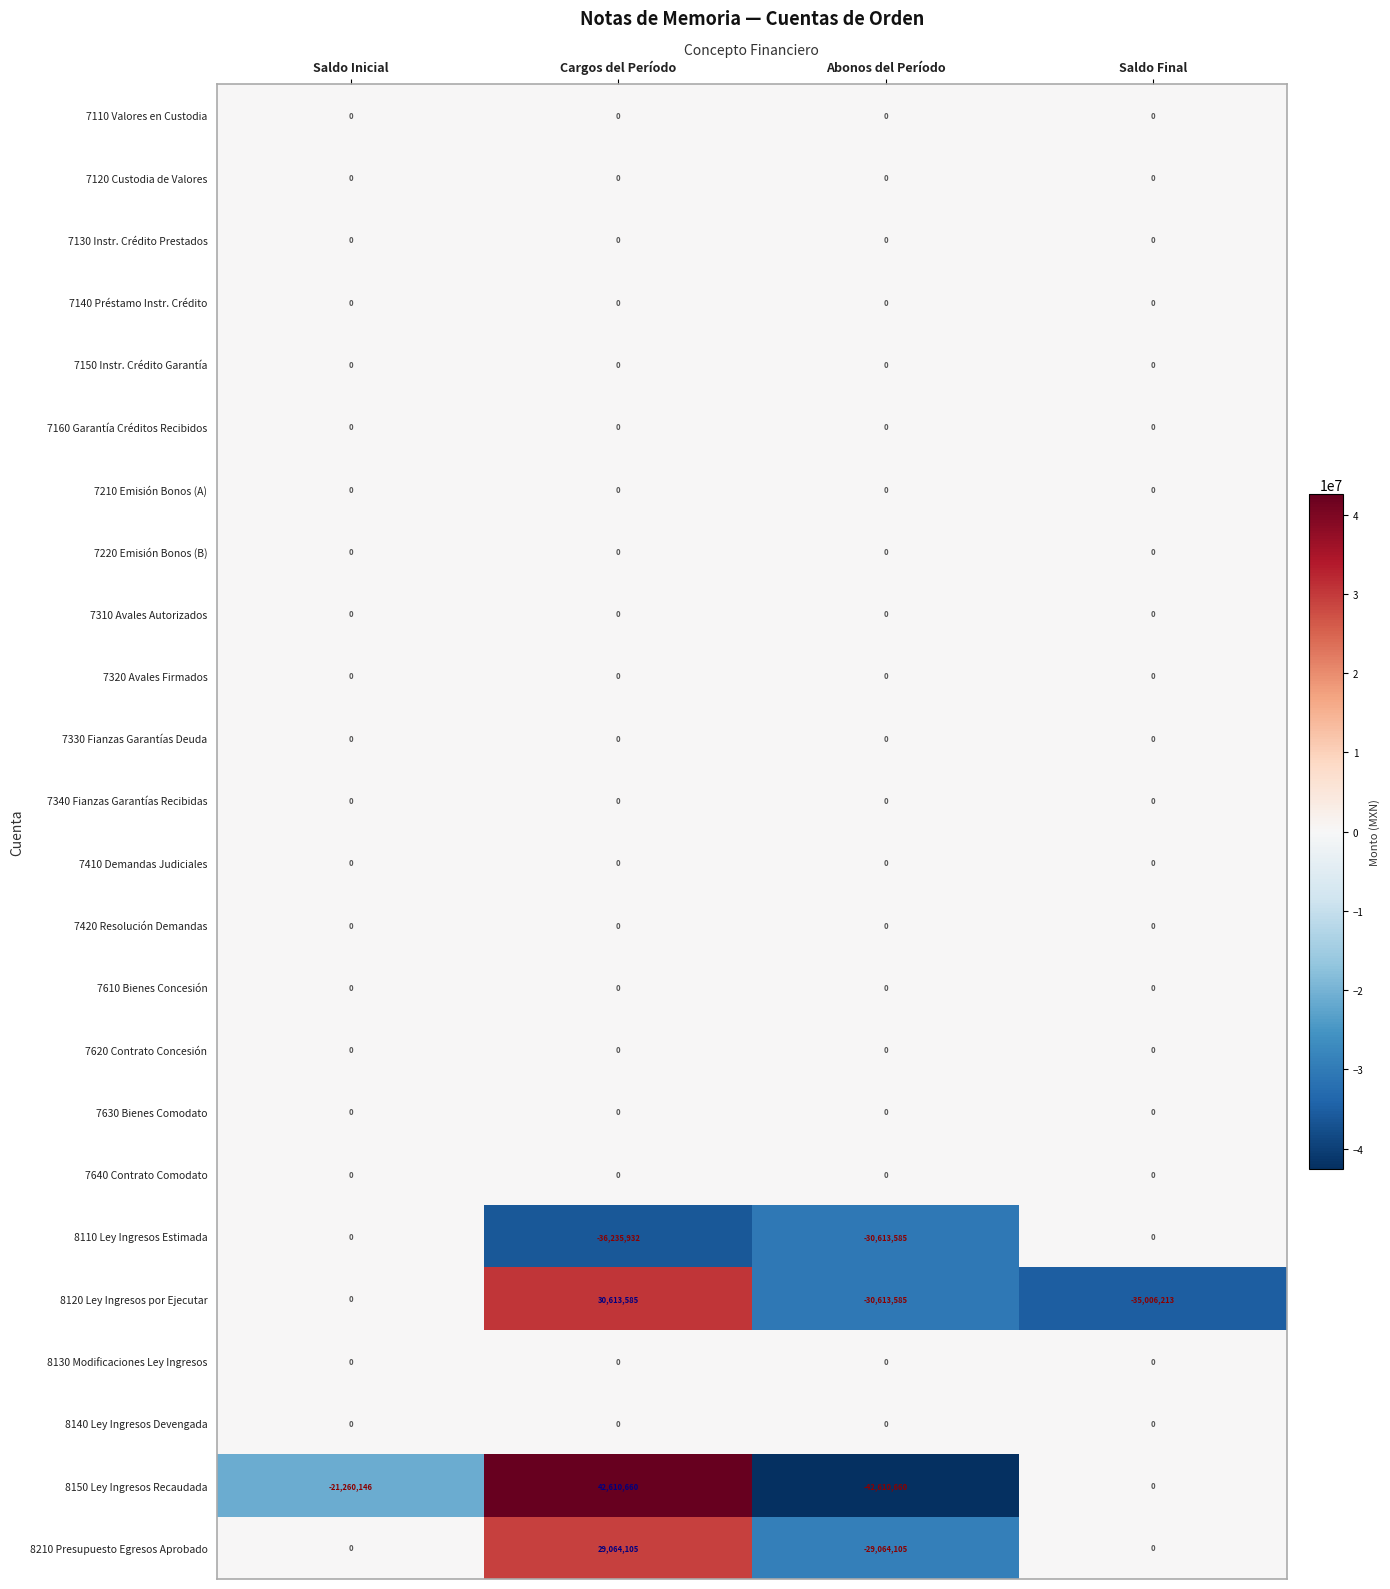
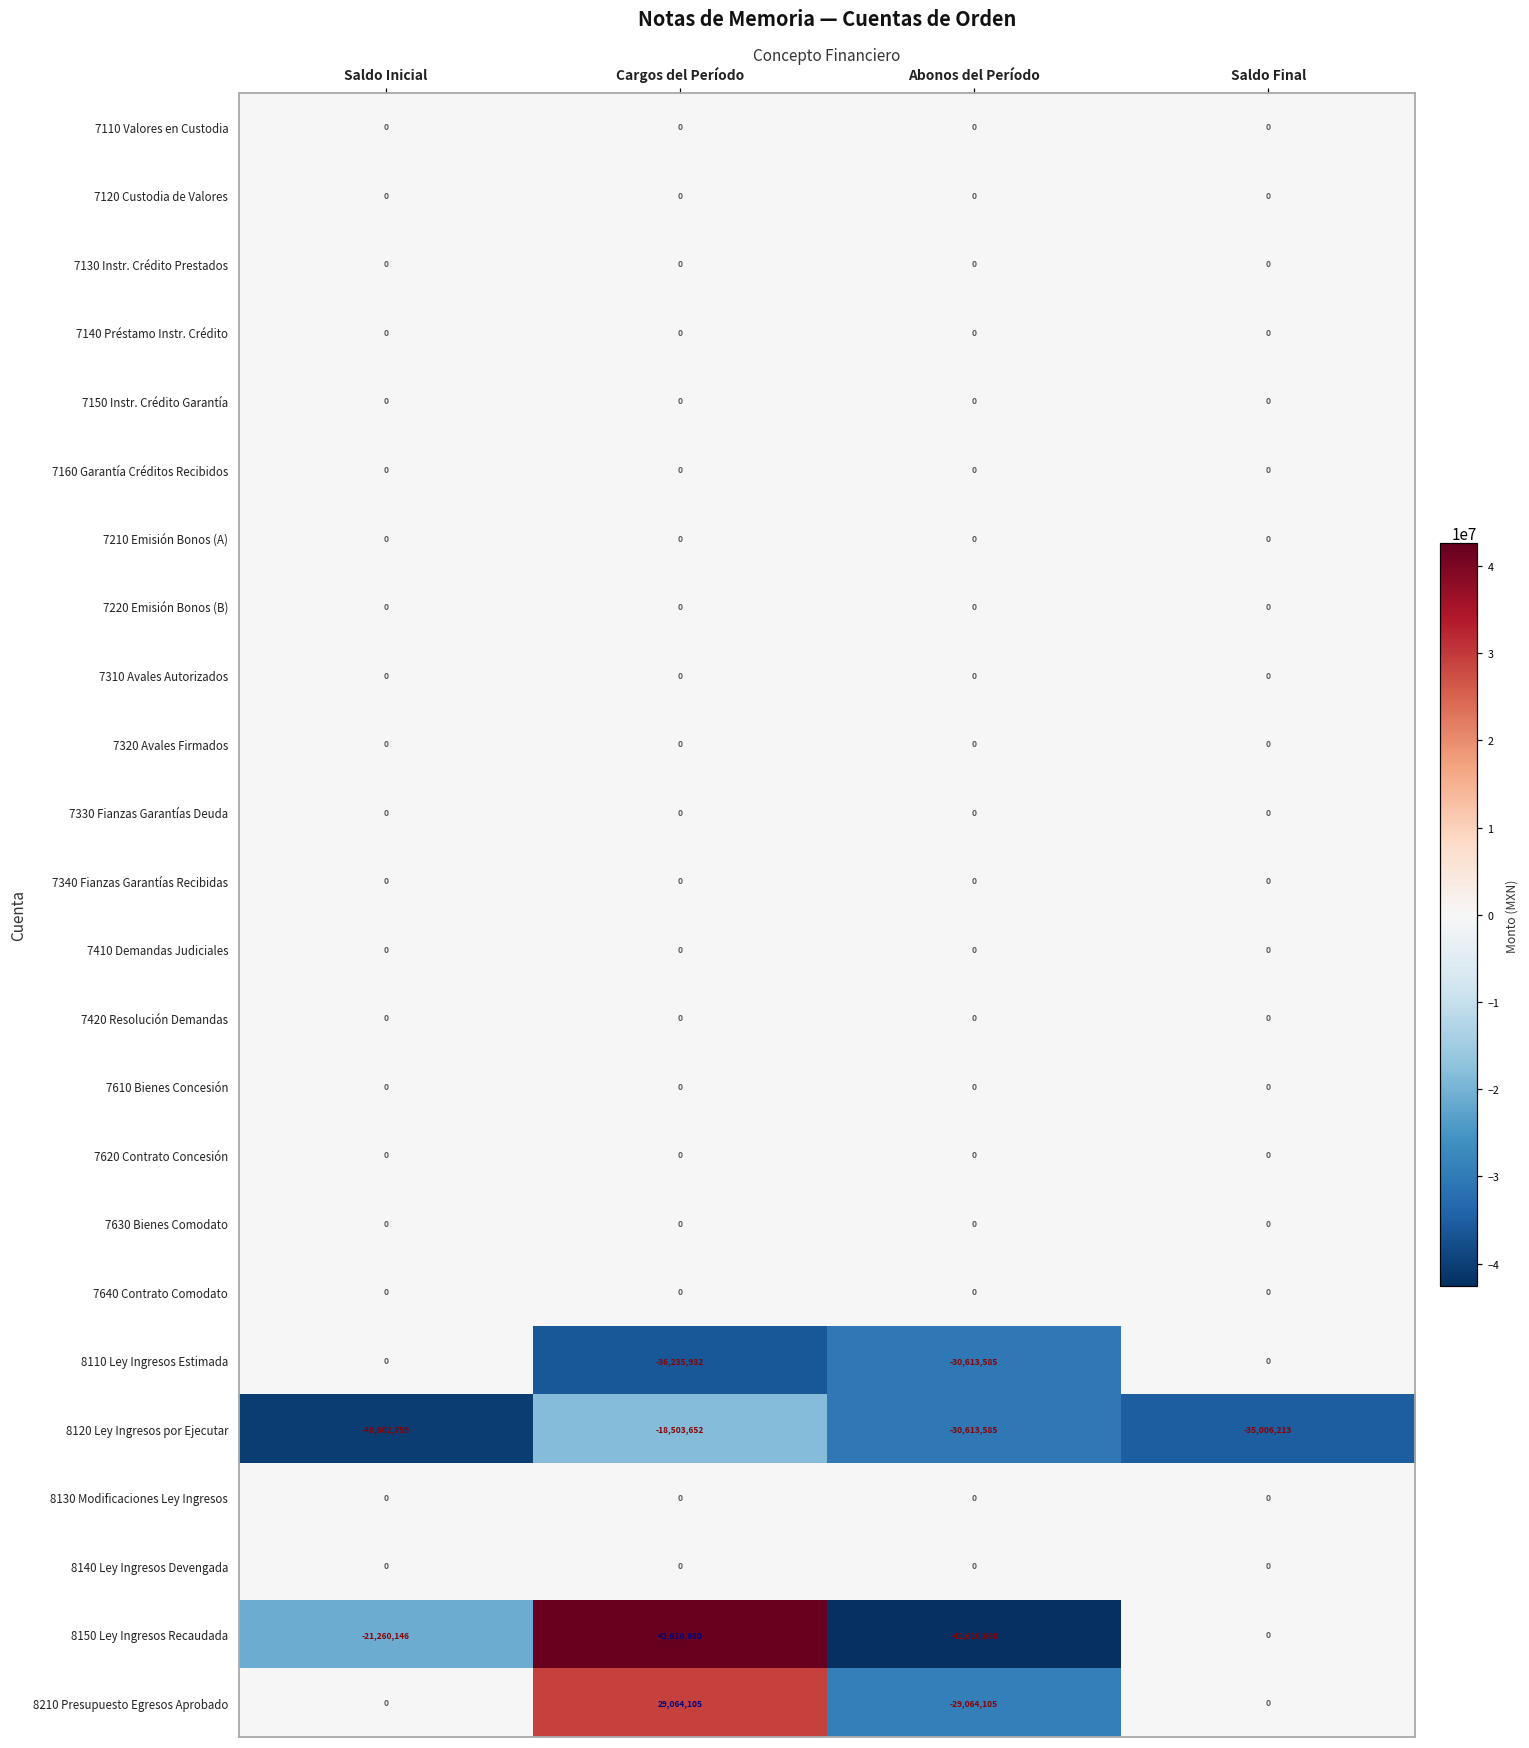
  {
    "7110 Valores en Custodia": {
      "Saldo Inicial": "0",
      "Cargos del Período": "0",
      "Abonos del Período": "0",
      "Saldo Final": "0"
    },
    "7120 Custodia de Valores": {
      "Saldo Inicial": "0",
      "Cargos del Período": "0",
      "Abonos del Período": "0",
      "Saldo Final": "0"
    },
    "7130 Instr. Crédito Prestados": {
      "Saldo Inicial": "0",
      "Cargos del Período": "0",
      "Abonos del Período": "0",
      "Saldo Final": "0"
    },
    "7140 Préstamo Instr. Crédito": {
      "Saldo Inicial": "0",
      "Cargos del Período": "0",
      "Abonos del Período": "0",
      "Saldo Final": "0"
    },
    "7150 Instr. Crédito Garantía": {
      "Saldo Inicial": "0",
      "Cargos del Período": "0",
      "Abonos del Período": "0",
      "Saldo Final": "0"
    },
    "7160 Garantía Créditos Recibidos": {
      "Saldo Inicial": "0",
      "Cargos del Período": "0",
      "Abonos del Período": "0",
      "Saldo Final": "0"
    },
    "7210 Emisión Bonos (A)": {
      "Saldo Inicial": "0",
      "Cargos del Período": "0",
      "Abonos del Período": "0",
      "Saldo Final": "0"
    },
    "7220 Emisión Bonos (B)": {
      "Saldo Inicial": "0",
      "Cargos del Período": "0",
      "Abonos del Período": "0",
      "Saldo Final": "0"
    },
    "7310 Avales Autorizados": {
      "Saldo Inicial": "0",
      "Cargos del Período": "0",
      "Abonos del Período": "0",
      "Saldo Final": "0"
    },
    "7320 Avales Firmados": {
      "Saldo Inicial": "0",
      "Cargos del Período": "0",
      "Abonos del Período": "0",
      "Saldo Final": "0"
    },
    "7330 Fianzas Garantías Deuda": {
      "Saldo Inicial": "0",
      "Cargos del Período": "0",
      "Abonos del Período": "0",
      "Saldo Final": "0"
    },
    "7340 Fianzas Garantías Recibidas": {
      "Saldo Inicial": "0",
      "Cargos del Período": "0",
      "Abonos del Período": "0",
      "Saldo Final": "0"
    },
    "7410 Demandas Judiciales": {
      "Saldo Inicial": "0",
      "Cargos del Período": "0",
      "Abonos del Período": "0",
      "Saldo Final": "0"
    },
    "7420 Resolución Demandas": {
      "Saldo Inicial": "0",
      "Cargos del Período": "0",
      "Abonos del Período": "0",
      "Saldo Final": "0"
    },
    "7610 Bienes Concesión": {
      "Saldo Inicial": "0",
      "Cargos del Período": "0",
      "Abonos del Período": "0",
      "Saldo Final": "0"
    },
    "7620 Contrato Concesión": {
      "Saldo Inicial": "0",
      "Cargos del Período": "0",
      "Abonos del Período": "0",
      "Saldo Final": "0"
    },
    "7630 Bienes Comodato": {
      "Saldo Inicial": "0",
      "Cargos del Período": "0",
      "Abonos del Período": "0",
      "Saldo Final": "0"
    },
    "7640 Contrato Comodato": {
      "Saldo Inicial": "0",
      "Cargos del Período": "0",
      "Abonos del Período": "0",
      "Saldo Final": "0"
    },
    "8110 Ley Ingresos Estimada": {
      "Saldo Inicial": "0",
      "Cargos del Período": "-36,235,932",
      "Abonos del Período": "-30,613,585",
      "Saldo Final": "0"
    },
    "8120 Ley Ingresos por Ejecutar": {
-     "Saldo Inicial": "0",
-     "Cargos del Período": "30,613,585",
+     "Saldo Inicial": "-40,602,759",
+     "Cargos del Período": "-18,503,652",
      "Abonos del Período": "-30,613,585",
      "Saldo Final": "-35,006,213"
    },
    "8130 Modificaciones Ley Ingresos": {
      "Saldo Inicial": "0",
      "Cargos del Período": "0",
      "Abonos del Período": "0",
      "Saldo Final": "0"
    },
    "8140 Ley Ingresos Devengada": {
      "Saldo Inicial": "0",
      "Cargos del Período": "0",
      "Abonos del Período": "0",
      "Saldo Final": "0"
    },
    "8150 Ley Ingresos Recaudada": {
      "Saldo Inicial": "-21,260,146",
      "Cargos del Período": "42,610,660",
      "Abonos del Período": "-42,610,660",
      "Saldo Final": "0"
    },
    "8210 Presupuesto Egresos Aprobado": {
      "Saldo Inicial": "0",
      "Cargos del Período": "29,064,105",
      "Abonos del Período": "-29,064,105",
      "Saldo Final": "0"
    }
  }
